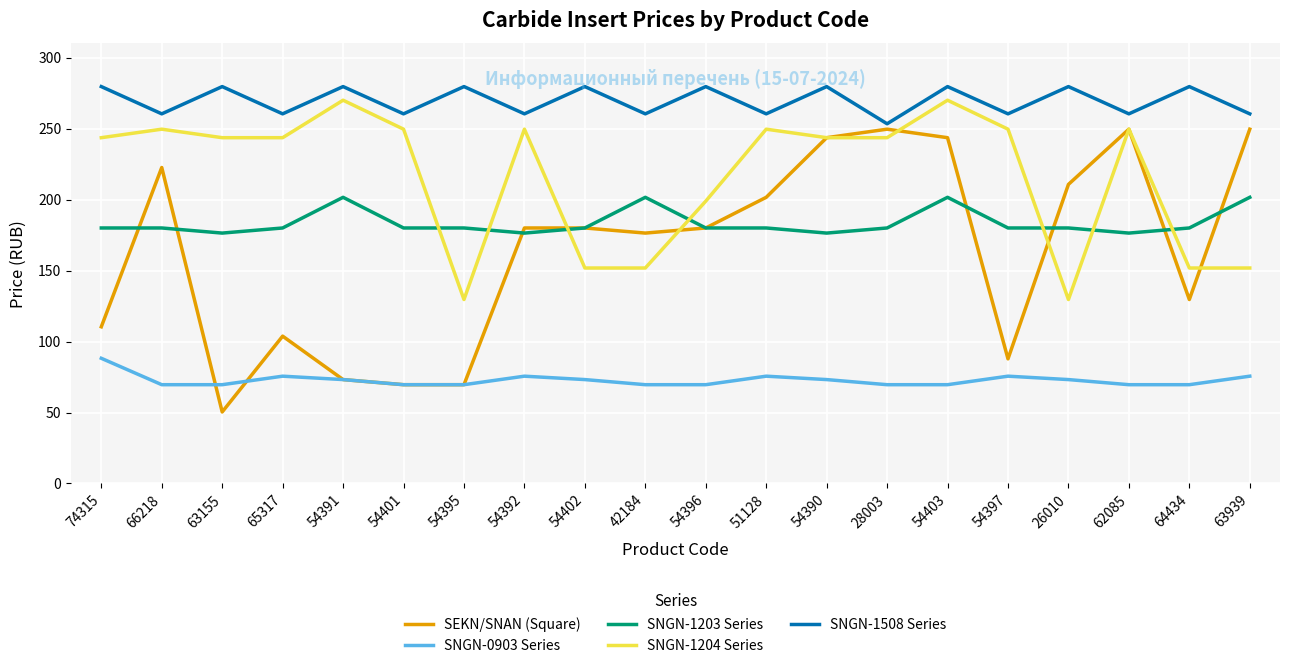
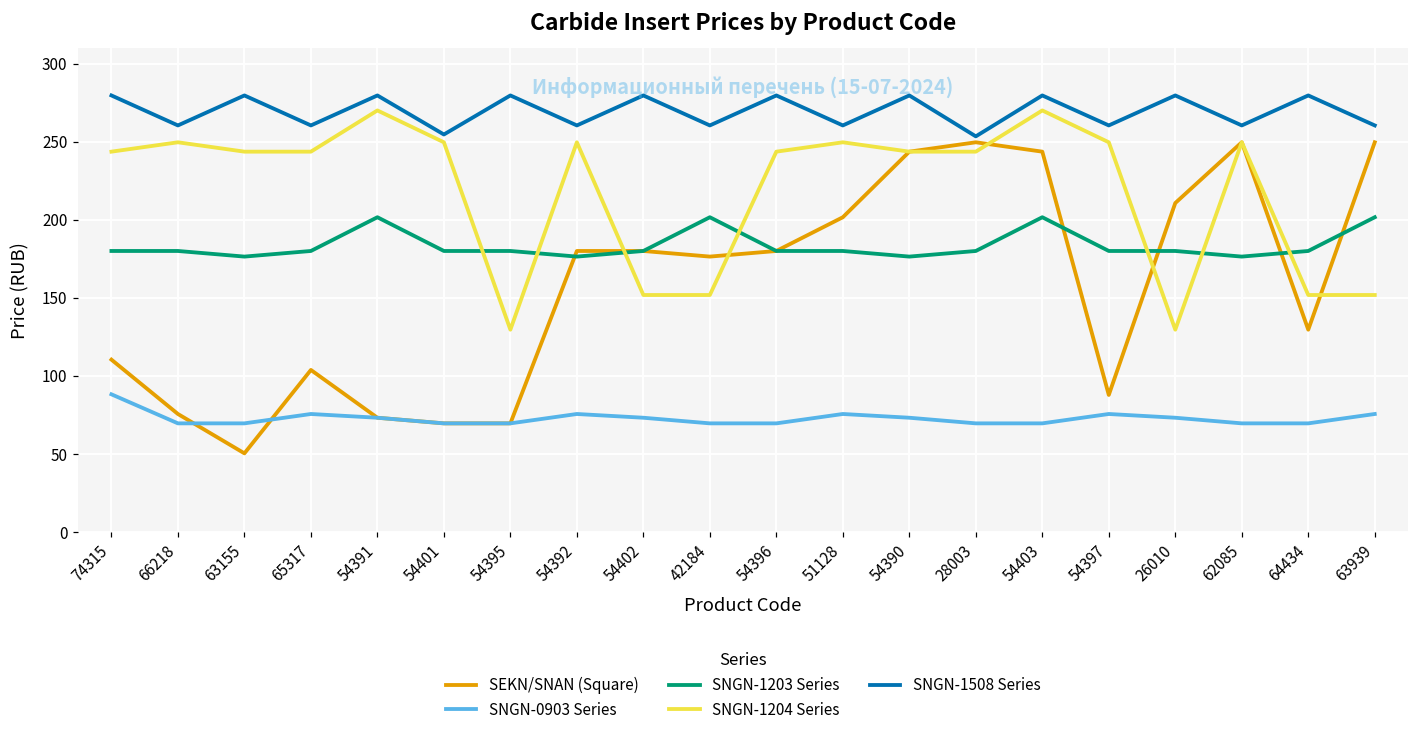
  {
    "SEKN/SNAN (Square)": {
      "74315": 110,
-     "66218": 223,
+     "66218": 76,
      "63155": 50,
      "65317": 104,
      "54392": 180,
      "42184": 176,
      "51128": 202,
      "28003": 250,
      "54403": 244,
      "54397": 88,
      "26010": 211,
      "64434": 130,
      "63939": 250
    },
    "SNGN-0903 Series": {
      "74315": 88,
      "66218": 70,
      "63155": 70,
      "65317": 76,
      "54392": 76,
      "54402": 73,
      "42184": 70,
      "54396": 70,
      "51128": 76,
      "54390": 73,
      "28003": 70,
      "54403": 70,
      "54397": 76,
      "26010": 73,
      "62085": 70,
      "64434": 70,
      "63939": 76
    },
    "SNGN-1203 Series": {
      "74315": 180,
      "66218": 180,
      "63155": 176,
      "65317": 180,
      "54391": 202,
      "54401": 180,
      "54395": 180,
      "54392": 176,
      "42184": 202,
      "51128": 180,
      "54390": 176,
      "28003": 180,
      "54403": 202,
      "54397": 180,
      "26010": 180,
      "62085": 176,
      "64434": 180,
      "63939": 202
    },
    "SNGN-1204 Series": {
      "74315": 244,
      "66218": 250,
      "63155": 244,
      "65317": 244,
      "54391": 270,
      "54401": 250,
      "54395": 130,
      "54392": 250,
      "54402": 152,
      "42184": 152,
-     "54396": 199,
+     "54396": 244,
      "51128": 250,
      "28003": 244,
      "54403": 270,
      "54397": 250,
      "26010": 130,
      "64434": 152,
      "63939": 152
    },
    "SNGN-1508 Series": {
      "74315": 280,
      "66218": 260,
      "63155": 280,
      "65317": 260,
      "54391": 280,
-     "54401": 260,
+     "54401": 255,
      "54395": 280,
      "54392": 260,
      "42184": 260,
      "51128": 260,
      "28003": 253,
      "54403": 280,
      "54397": 260,
      "26010": 280,
      "62085": 260,
      "64434": 280,
      "63939": 260
    }
  }
